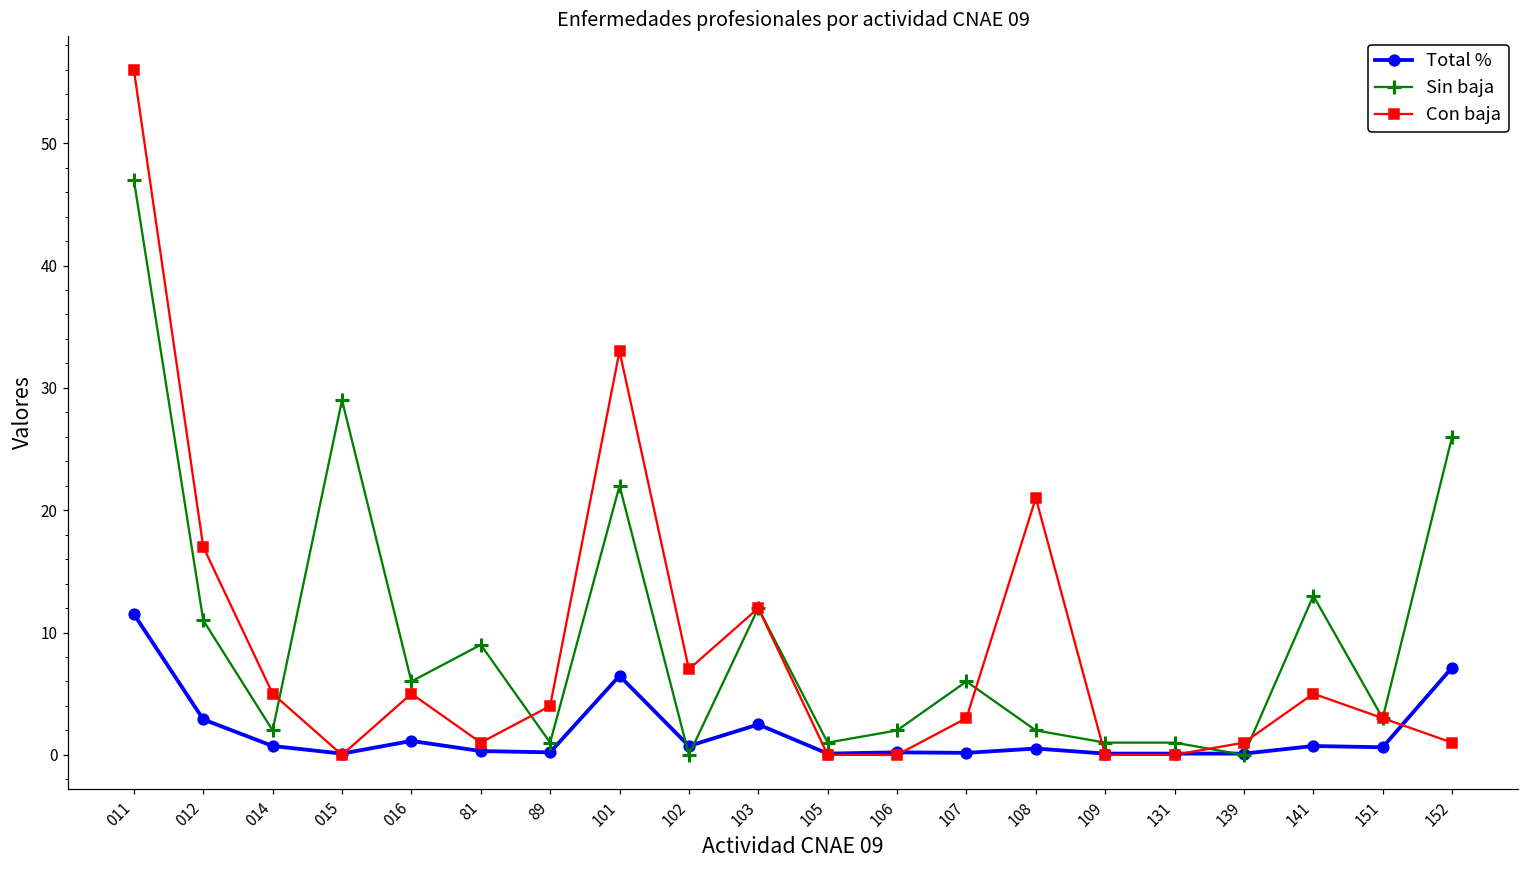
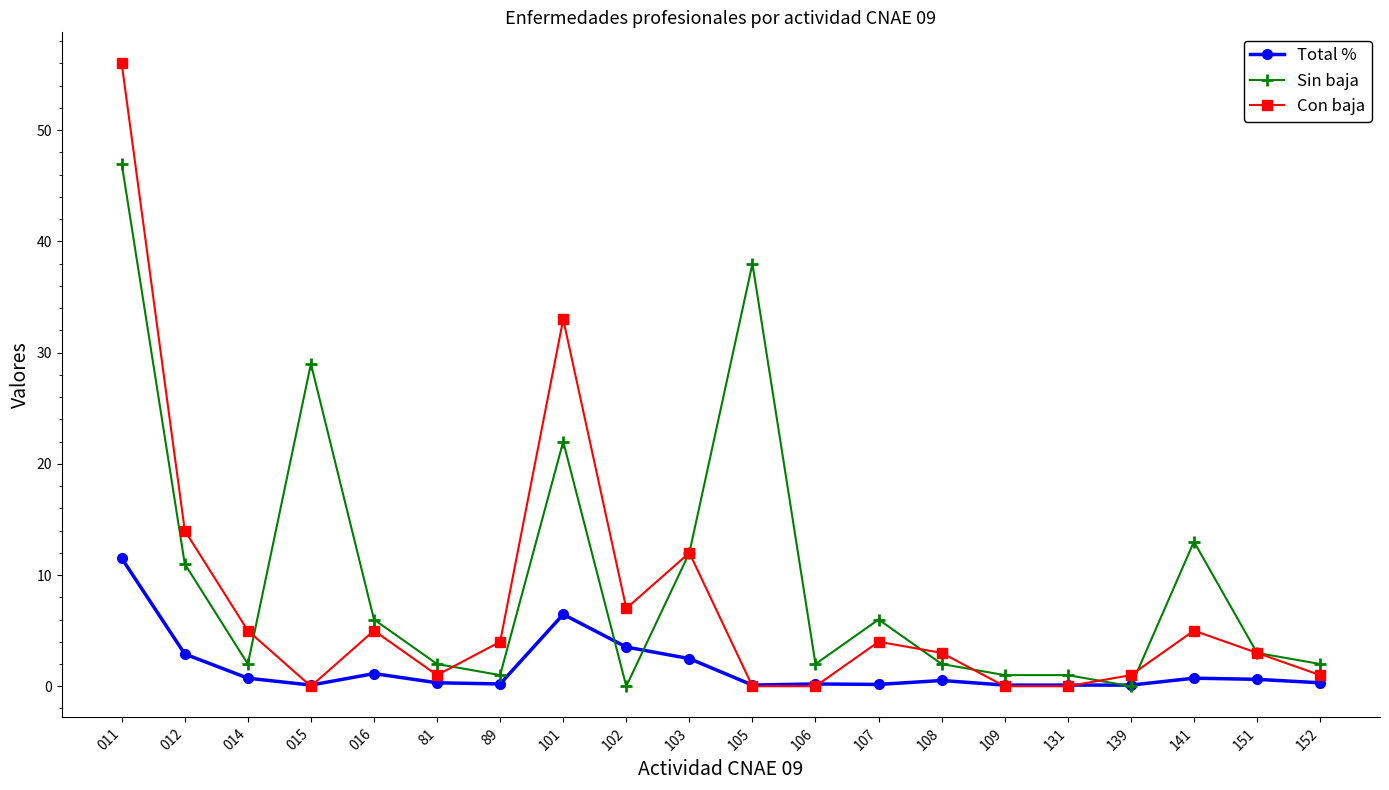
  {
    "Total %": {
      "011": 11.5,
      "012": 2.9,
      "014": 0.7,
      "016": 1.1,
      "81": 0.3,
      "89": 0.2,
      "101": 6.5,
-     "102": 0.7,
+     "102": 3.5,
      "103": 2.5,
      "107": 0.2,
      "108": 0.5,
      "141": 0.7,
      "151": 0.6,
-     "152": 7.1
+     "152": 0.3
    },
    "Sin baja": {
      "011": 47,
      "012": 11,
      "014": 2,
      "015": 29,
      "016": 6,
-     "81": 9,
+     "81": 2,
      "89": 1,
      "101": 22,
      "102": 0,
-     "105": 1,
+     "105": 38,
      "106": 2,
      "107": 6,
      "108": 2,
      "109": 1,
      "131": 1,
      "141": 13,
-     "152": 26
+     "152": 2
    },
    "Con baja": {
      "011": 56,
-     "012": 17,
+     "012": 14,
      "014": 5,
      "016": 5,
      "81": 1,
      "89": 4,
      "101": 33,
      "102": 7,
-     "107": 3,
-     "108": 21,
+     "107": 4,
+     "108": 3,
      "139": 1,
      "141": 5,
      "152": 1
    }
  }
